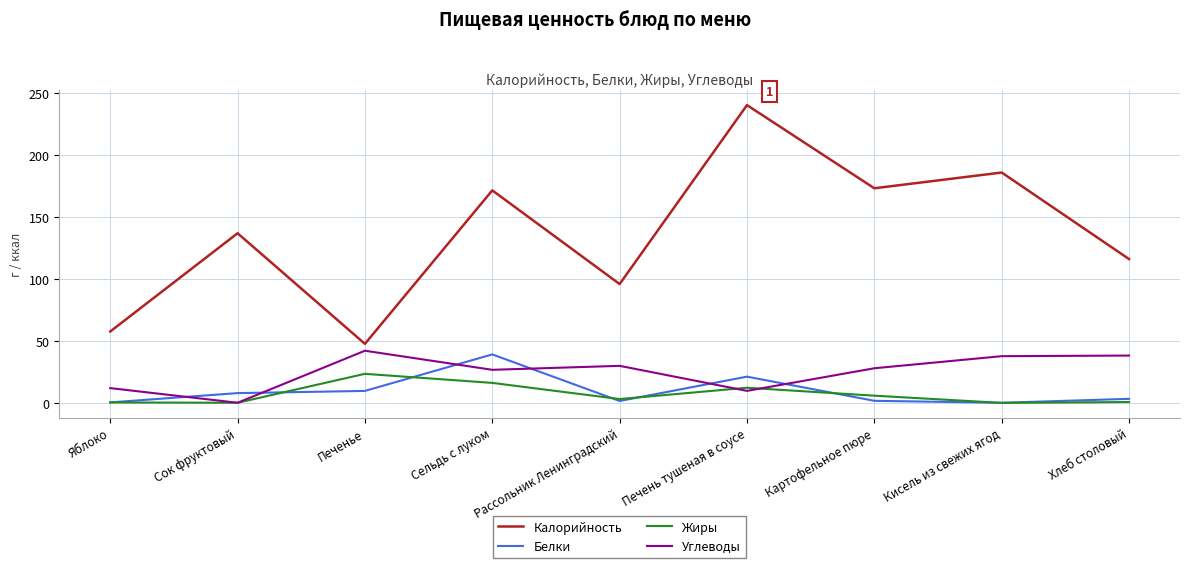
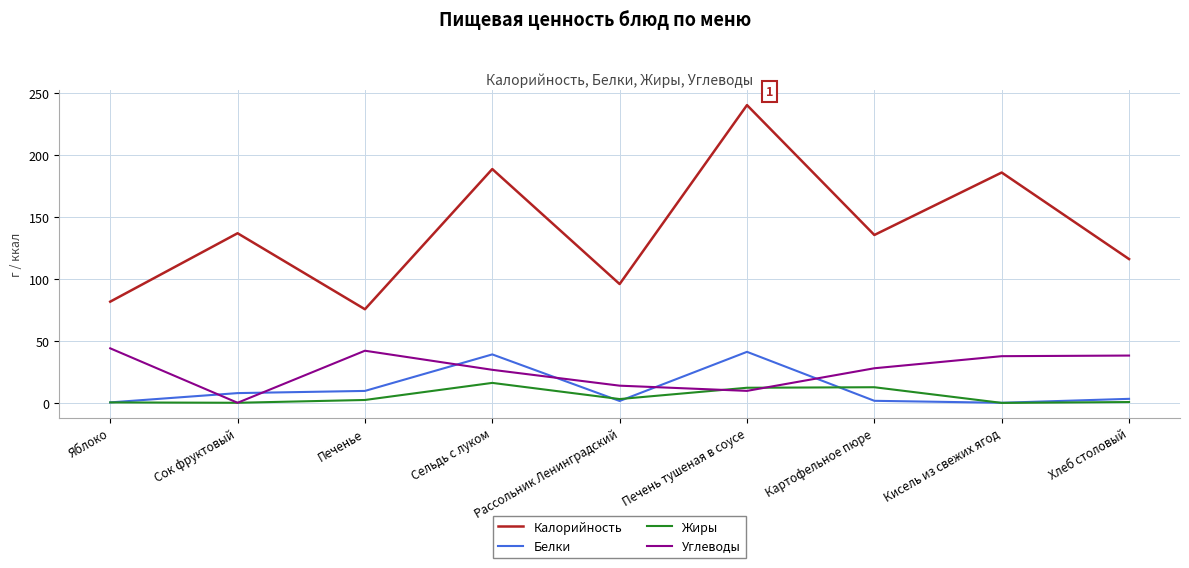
  {
    "Калорийность": {
-     "Яблоко": 58,
+     "Яблоко": 82,
      "Сок фруктовый": 137,
-     "Печенье": 48,
-     "Сельдь с луком": 172,
+     "Печенье": 76,
+     "Сельдь с луком": 189,
      "Рассольник Ленинградский": 96,
-     "Картофельное пюре": 173,
+     "Картофельное пюре": 136,
      "Кисель из свежих ягод": 186,
      "Хлеб столовый": 116
    },
    "Белки": {
      "Сок фруктовый": 8,
      "Печенье": 10,
      "Сельдь с луком": 39,
-     "Печень тушеная в соусе": 21,
+     "Печень тушеная в соусе": 41,
      "Картофельное пюре": 2,
      "Хлеб столовый": 3
    },
    "Жиры": {
-     "Печенье": 24,
+     "Печенье": 2,
      "Сельдь с луком": 16,
      "Печень тушеная в соусе": 12,
-     "Картофельное пюре": 6,
+     "Картофельное пюре": 13,
      "Хлеб столовый": 1
    },
    "Углеводы": {
-     "Яблоко": 12,
+     "Яблоко": 44,
      "Печенье": 42,
      "Сельдь с луком": 27,
-     "Рассольник Ленинградский": 30,
+     "Рассольник Ленинградский": 14,
      "Печень тушеная в соусе": 10,
      "Картофельное пюре": 28,
      "Кисель из свежих ягод": 38,
      "Хлеб столовый": 38
    }
  }
